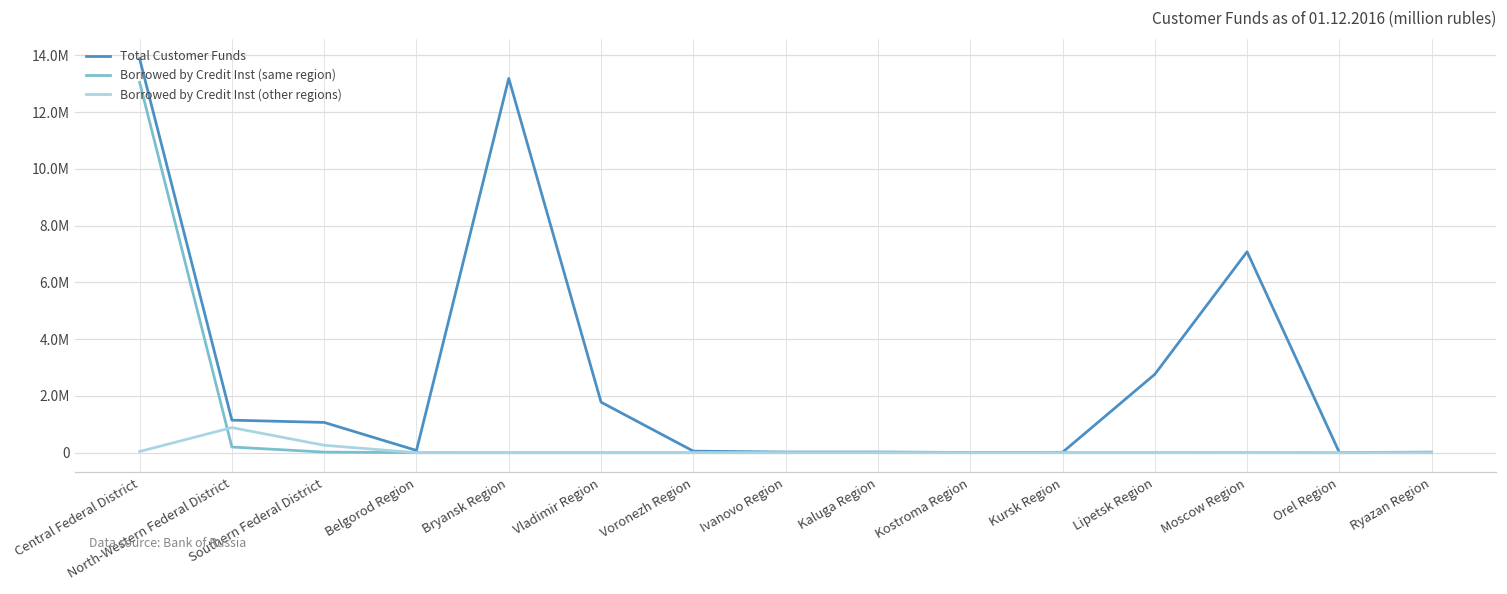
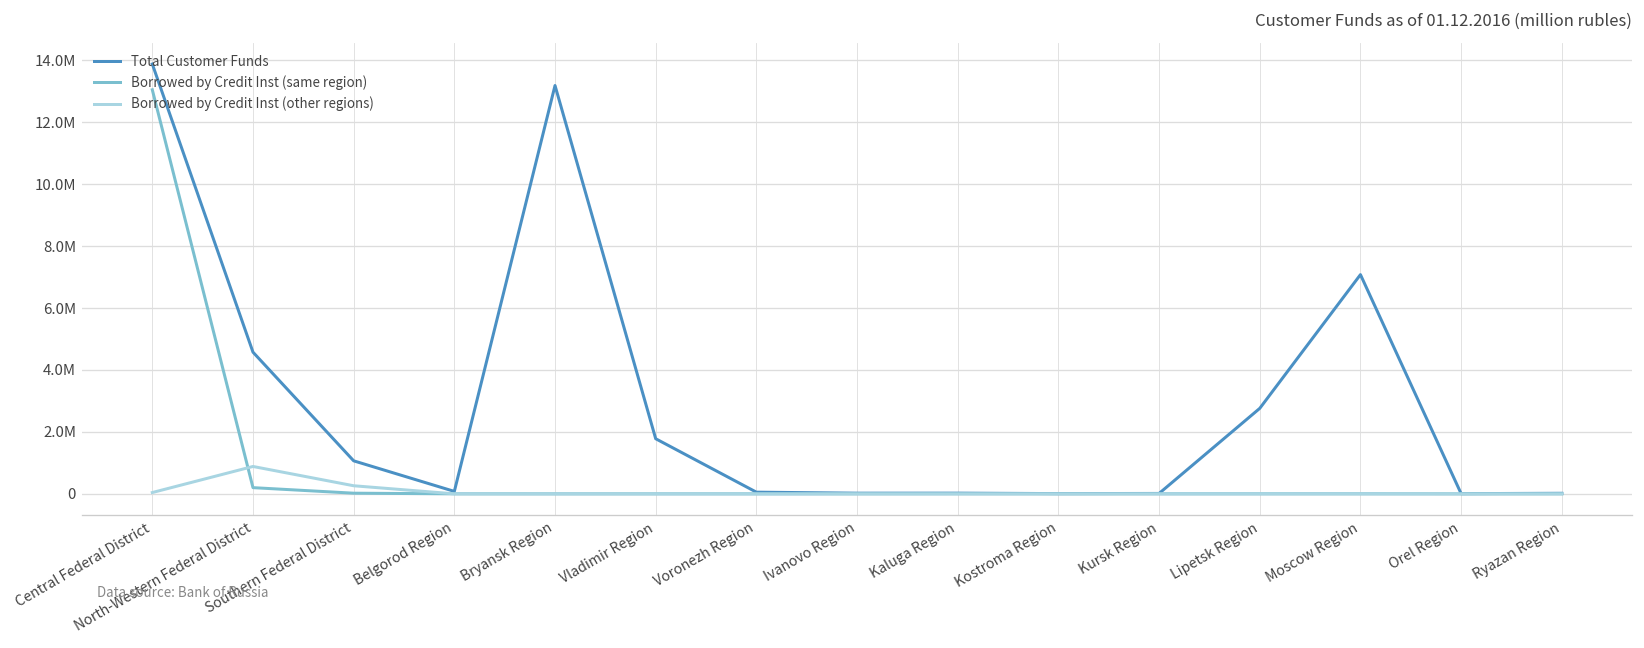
  {
    "Total Customer Funds": {
      "Central Federal District": 13900000,
-     "North-Western Federal District": 1100000,
+     "North-Western Federal District": 4600000,
      "Southern Federal District": 1100000,
      "Bryansk Region": 13200000,
      "Vladimir Region": 1800000,
      "Lipetsk Region": 2800000,
      "Moscow Region": 7100000
    }
  }
